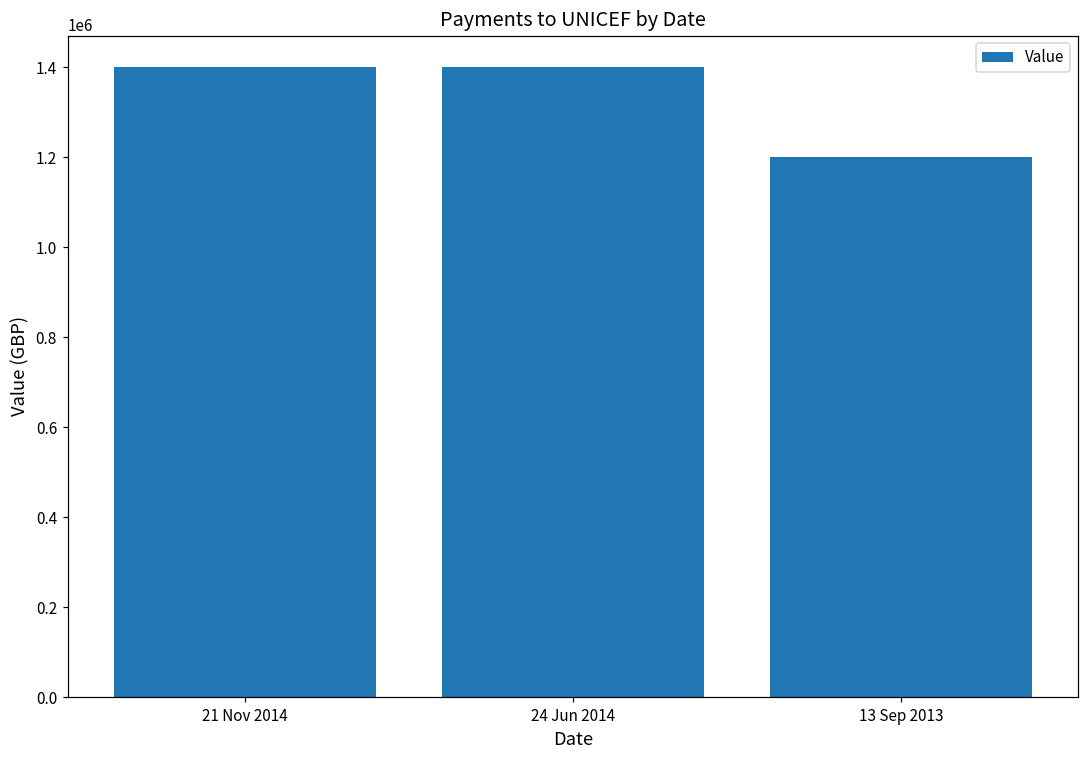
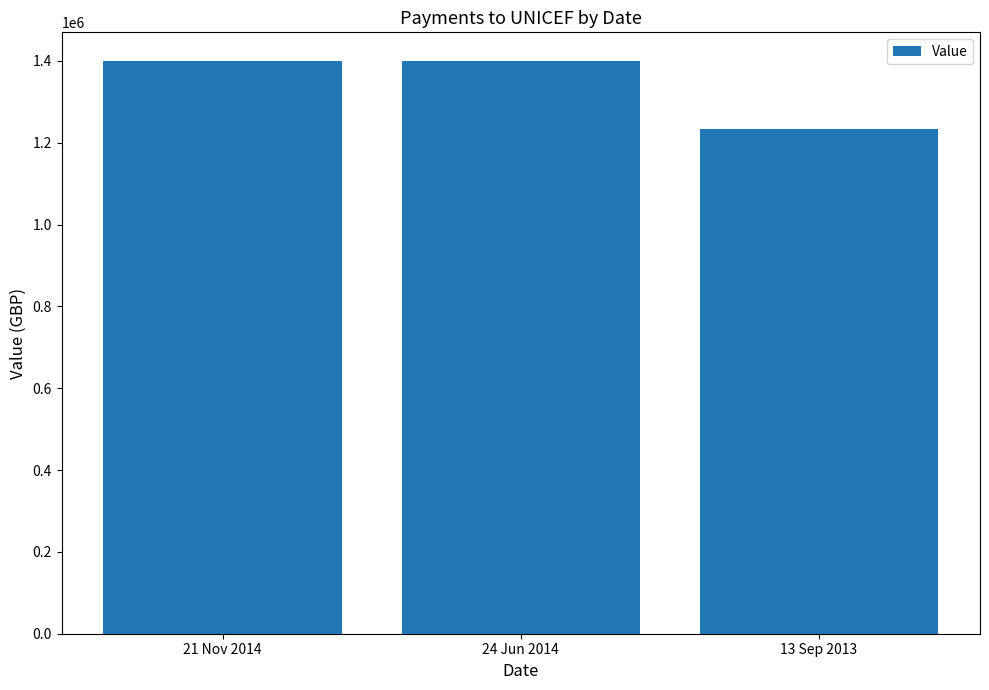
  {
    "21 Nov 2014": 1400000,
    "24 Jun 2014": 1400000,
-   "13 Sep 2013": 1200000
+   "13 Sep 2013": 1230000
  }
